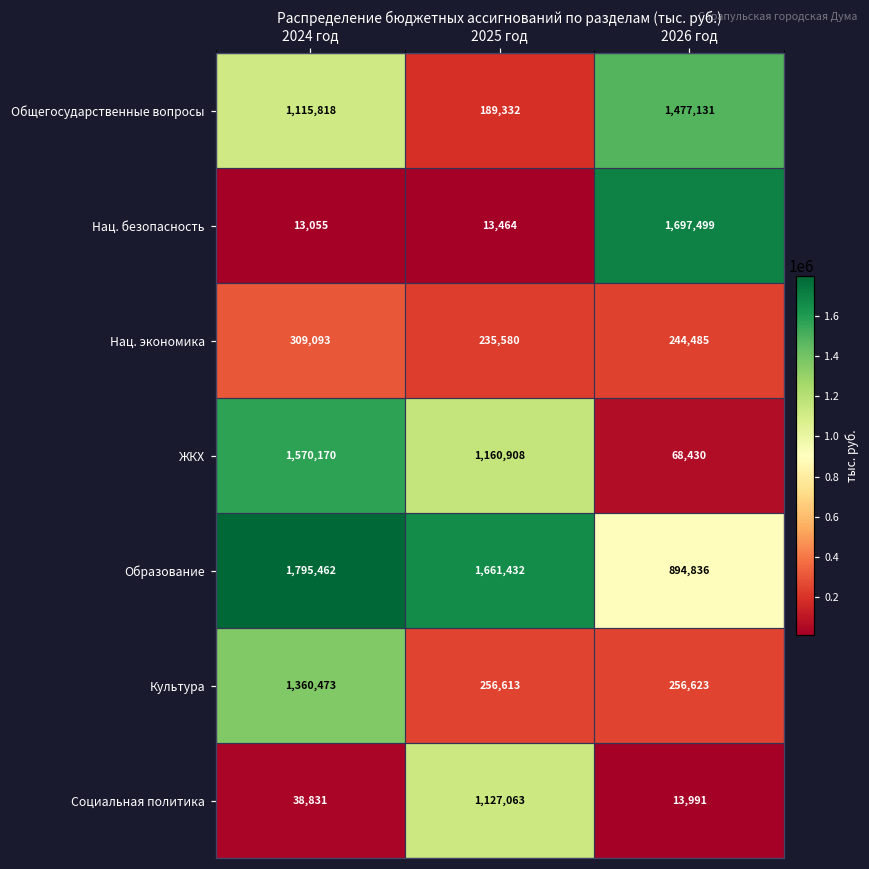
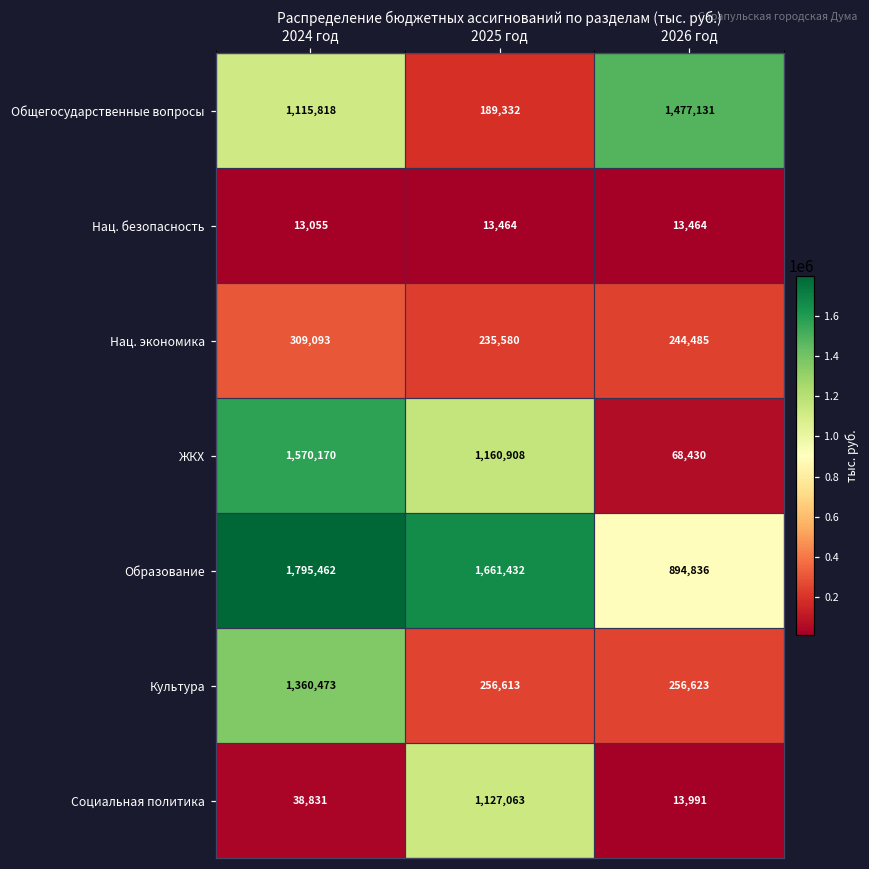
  {
    "Общегосударственные вопросы": {
      "2024 год": "1,115,818",
      "2025 год": "189,332",
      "2026 год": "1,477,131"
    },
    "Нац. безопасность": {
      "2024 год": "13,055",
      "2025 год": "13,464",
-     "2026 год": "1,697,499"
+     "2026 год": "13,464"
    },
    "Нац. экономика": {
      "2024 год": "309,093",
      "2025 год": "235,580",
      "2026 год": "244,485"
    },
    "ЖКХ": {
      "2024 год": "1,570,170",
      "2025 год": "1,160,908",
      "2026 год": "68,430"
    },
    "Образование": {
      "2024 год": "1,795,462",
      "2025 год": "1,661,432",
      "2026 год": "894,836"
    },
    "Культура": {
      "2024 год": "1,360,473",
      "2025 год": "256,613",
      "2026 год": "256,623"
    },
    "Социальная политика": {
      "2024 год": "38,831",
      "2025 год": "1,127,063",
      "2026 год": "13,991"
    }
  }
